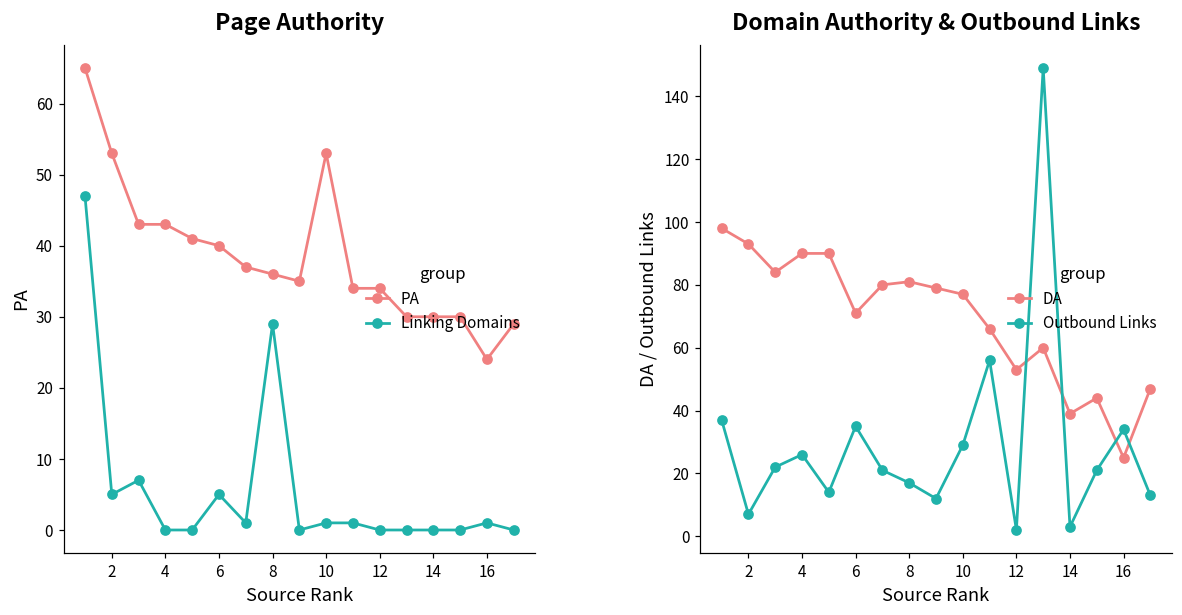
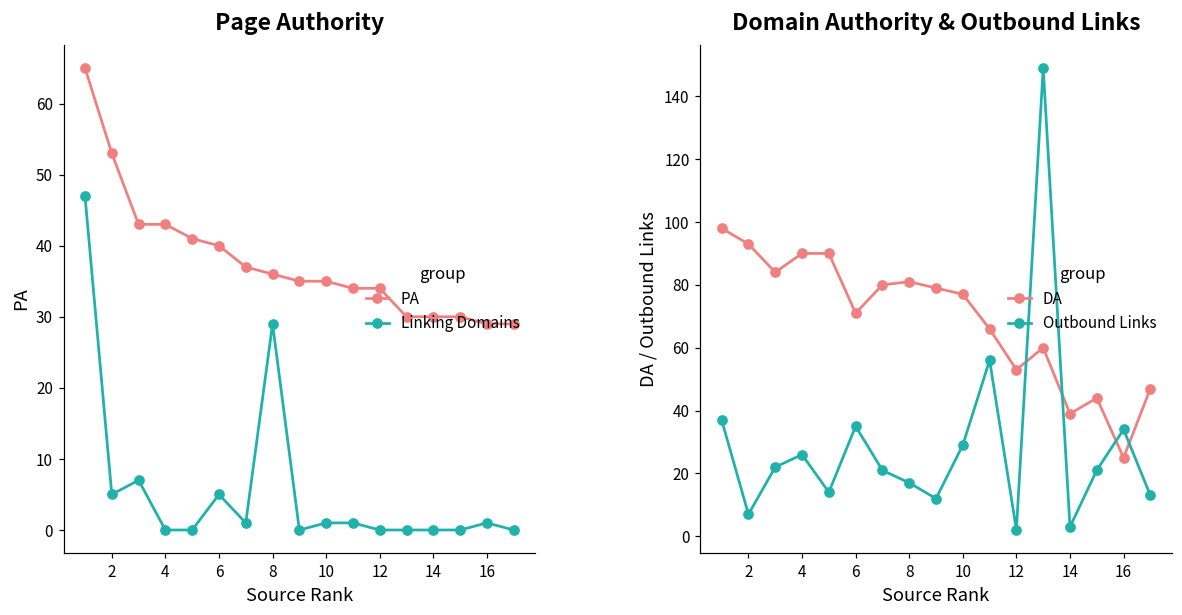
  {
    "Page Authority": {
      "PA": {
        "2": 53,
        "4": 43,
        "6": 40,
        "8": 36,
-       "10": 53,
+       "10": 35,
        "12": 34,
        "14": 30,
-       "16": 24
+       "16": 29
      },
      "Linking Domains": {
        "2": 5,
        "4": 0,
        "6": 5,
        "8": 29,
        "10": 1,
        "12": 0,
        "14": 0,
        "16": 1
      }
    },
    "Domain Authority & Outbound Links": {
      "DA": {
        "2": 93,
        "4": 90,
        "6": 71,
        "8": 81,
        "10": 77,
        "12": 53,
        "14": 39,
        "16": 25
      },
      "Outbound Links": {
        "2": 7,
        "4": 26,
        "6": 35,
        "8": 17,
        "10": 29,
        "12": 2,
        "14": 3,
        "16": 34
      }
    }
  }
